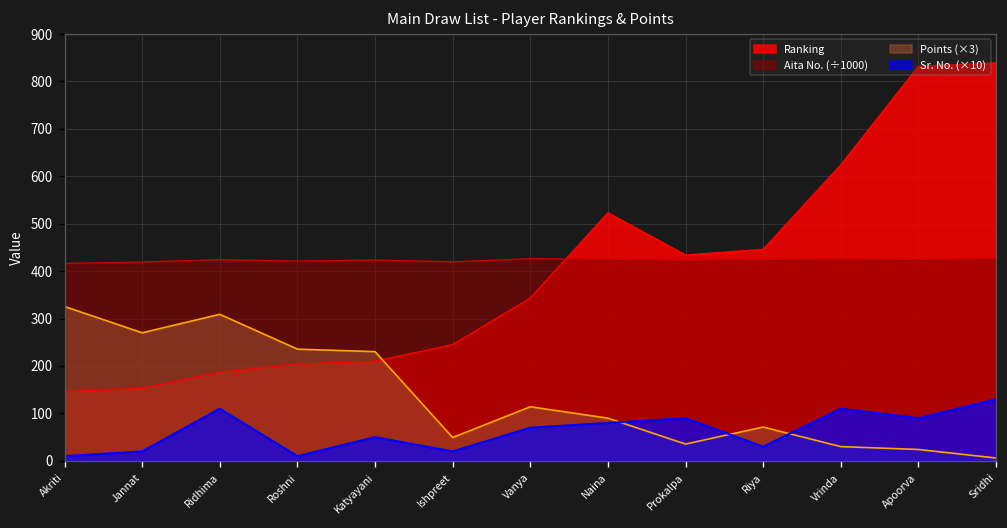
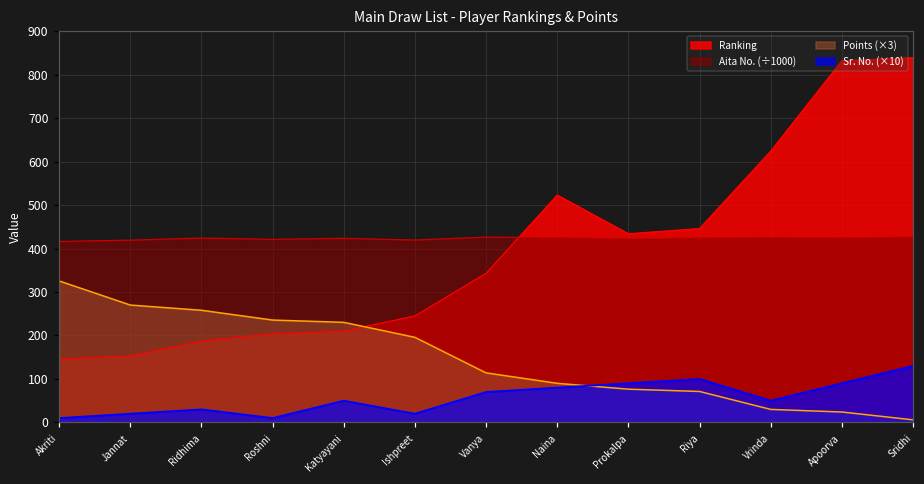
  {
    "Ranking": {
      "Akriti": 150,
      "Jannat": 150,
      "Ridhima": 190,
      "Roshni": 200,
      "Katyayani": 210,
      "Ishpreet": 250,
      "Vanya": 340,
      "Naina": 520,
      "Prokalpa": 430,
      "Riya": 450,
      "Vrinda": 620,
      "Sridhi": 840
    },
    "Aita No. (÷1000)": {
      "Akriti": 420,
      "Jannat": 420,
      "Ridhima": 420,
      "Roshni": 420,
      "Katyayani": 420,
      "Ishpreet": 420,
      "Vanya": 430,
      "Naina": 430,
      "Prokalpa": 420,
      "Riya": 420,
      "Vrinda": 430,
      "Apoorva": 420,
      "Sridhi": 430
    },
    "Points (×3)": {
      "Akriti": 330,
      "Jannat": 270,
-     "Ridhima": 310,
+     "Ridhima": 260,
      "Roshni": 240,
      "Katyayani": 230,
-     "Ishpreet": 50,
+     "Ishpreet": 200,
      "Vanya": 110,
      "Naina": 90,
-     "Prokalpa": 40,
+     "Prokalpa": 80,
      "Riya": 70,
      "Vrinda": 30,
      "Apoorva": 20,
      "Sridhi": 10
    },
    "Sr. No. (×10)": {
      "Akriti": 10,
      "Jannat": 20,
-     "Ridhima": 110,
+     "Ridhima": 30,
      "Roshni": 10,
      "Katyayani": 50,
      "Ishpreet": 20,
      "Vanya": 70,
      "Naina": 80,
      "Prokalpa": 90,
-     "Riya": 30,
-     "Vrinda": 110,
+     "Riya": 100,
+     "Vrinda": 50,
      "Apoorva": 90,
      "Sridhi": 130
    }
  }
